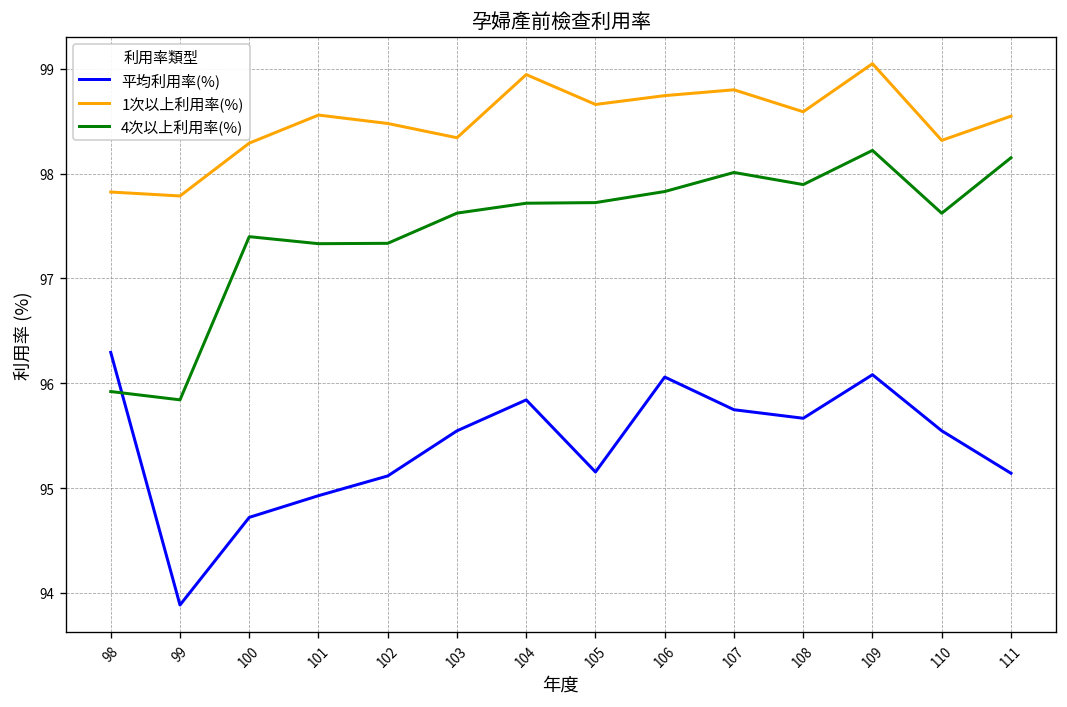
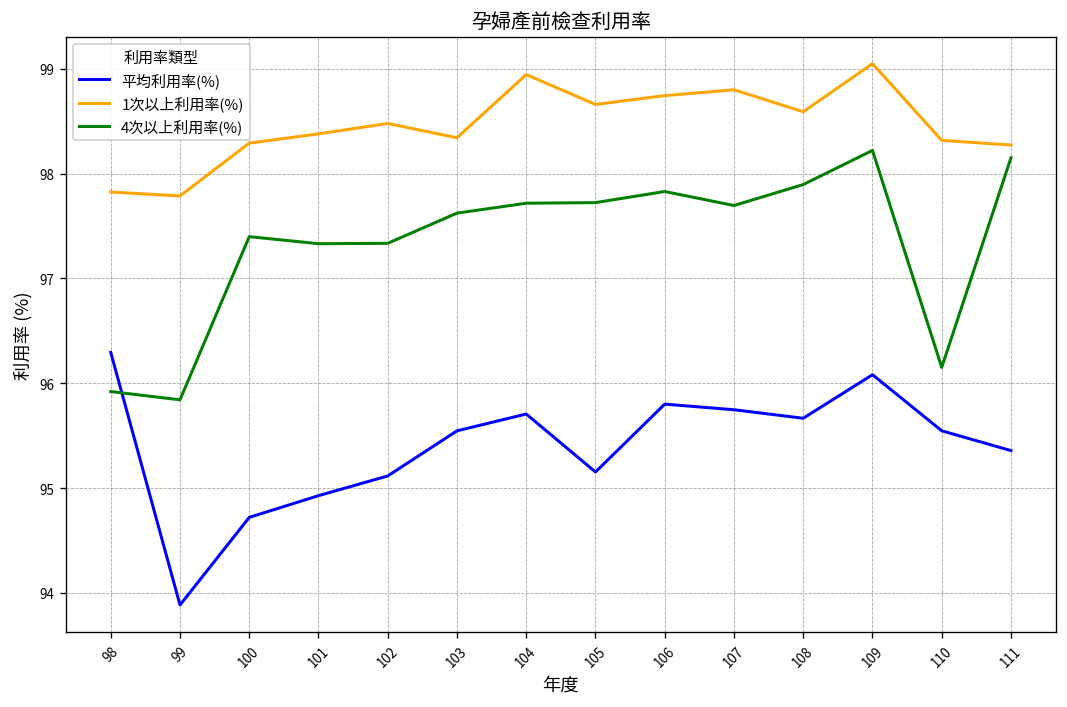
  {
    "平均利用率(%)": {
      "98": 96.3,
      "99": 93.9,
      "100": 94.7,
      "101": 94.9,
      "102": 95.1,
      "103": 95.5,
-     "104": 95.8,
+     "104": 95.7,
      "105": 95.2,
-     "106": 96.1,
+     "106": 95.8,
      "107": 95.7,
      "108": 95.7,
      "109": 96.1,
      "110": 95.5,
-     "111": 95.1
+     "111": 95.4
    },
    "1次以上利用率(%)": {
      "98": 97.8,
      "99": 97.8,
      "100": 98.3,
-     "101": 98.6,
+     "101": 98.4,
      "102": 98.5,
      "103": 98.3,
      "104": 98.9,
      "105": 98.7,
      "106": 98.7,
      "107": 98.8,
      "108": 98.6,
      "109": 99.0,
      "110": 98.3,
-     "111": 98.5
+     "111": 98.3
    },
    "4次以上利用率(%)": {
      "98": 95.9,
      "99": 95.8,
      "100": 97.4,
      "101": 97.3,
      "102": 97.3,
      "103": 97.6,
      "104": 97.7,
      "105": 97.7,
      "106": 97.8,
-     "107": 98.0,
+     "107": 97.7,
      "108": 97.9,
      "109": 98.2,
-     "110": 97.6,
+     "110": 96.2,
      "111": 98.2
    }
  }
